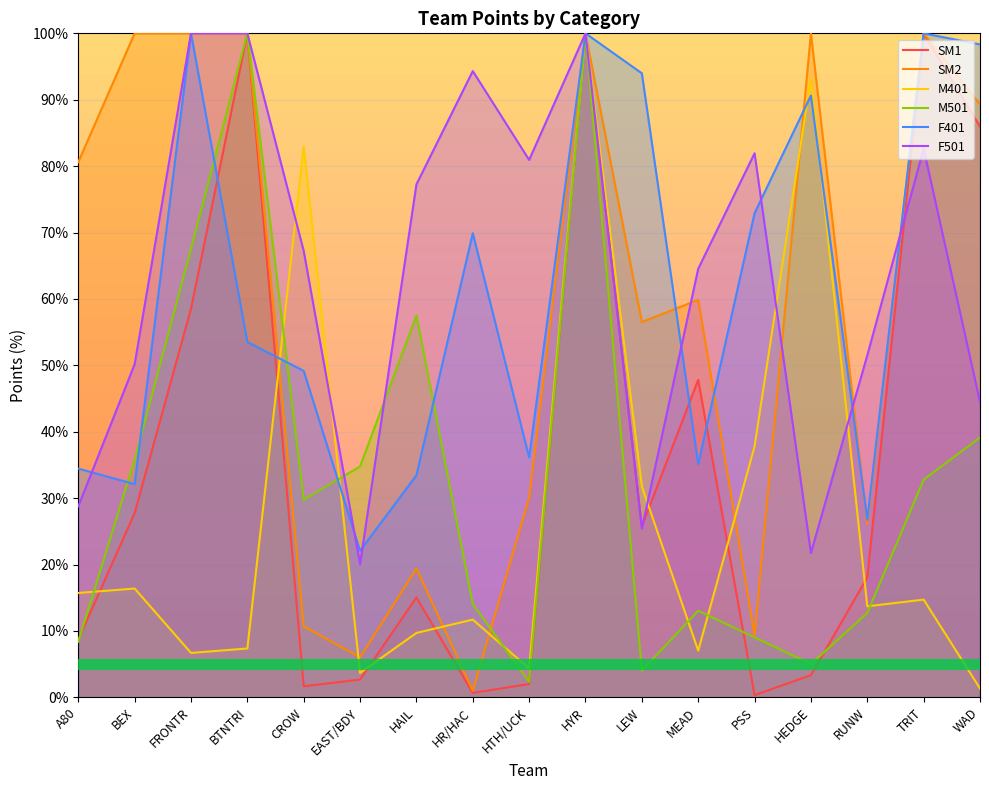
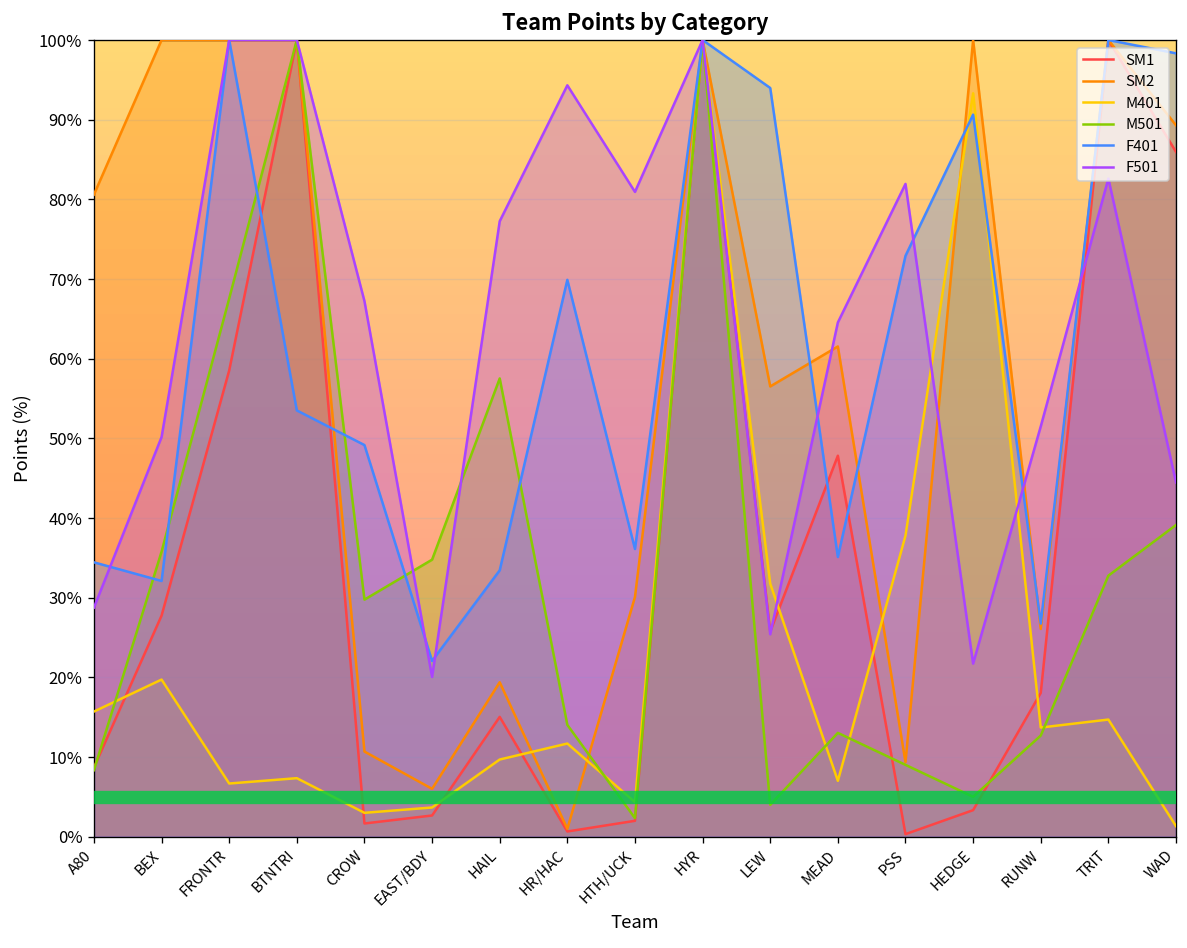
  {
    "SM1": {
      "BEX": "28%",
      "FRONTR": "59%",
      "CROW": "2%",
      "EAST/BDY": "3%",
      "HAIL": "15%",
      "MEAD": "48%",
      "PSS": "0%",
      "HEDGE": "3%",
      "RUNW": "18%",
      "WAD": "86%"
    },
    "SM2": {
      "A80": "81%",
      "BEX": "100%",
      "CROW": "11%",
      "EAST/BDY": "6%",
      "HAIL": "19%",
      "HTH/UCK": "30%",
      "LEW": "57%",
-     "MEAD": "60%",
+     "MEAD": "62%",
      "HEDGE": "100%",
      "RUNW": "26%",
      "WAD": "89%"
    },
    "M401": {
      "A80": "16%",
-     "BEX": "16%",
+     "BEX": "20%",
      "FRONTR": "7%",
      "BTNTRI": "7%",
-     "CROW": "83%",
+     "CROW": "3%",
      "EAST/BDY": "4%",
      "HAIL": "10%",
      "HR/HAC": "12%",
      "HTH/UCK": "4%",
      "LEW": "32%",
      "MEAD": "7%",
      "PSS": "38%",
      "HEDGE": "93%",
      "RUNW": "14%",
      "TRIT": "15%",
      "WAD": "1%"
    },
    "M501": {
      "BEX": "36%",
      "FRONTR": "68%",
      "CROW": "30%",
      "EAST/BDY": "35%",
      "HAIL": "58%",
      "HR/HAC": "14%",
      "LEW": "4%",
      "MEAD": "13%",
      "HEDGE": "5%",
      "RUNW": "13%",
      "TRIT": "33%",
      "WAD": "39%"
    },
    "F401": {
      "A80": "34%",
      "BEX": "32%",
      "BTNTRI": "54%",
      "CROW": "49%",
      "EAST/BDY": "22%",
      "HAIL": "33%",
      "HR/HAC": "70%",
      "HTH/UCK": "36%",
      "LEW": "94%",
      "MEAD": "35%",
      "PSS": "73%",
      "HEDGE": "91%",
      "RUNW": "27%",
      "WAD": "98%"
    },
    "F501": {
      "A80": "29%",
      "BEX": "50%",
      "CROW": "67%",
      "EAST/BDY": "20%",
      "HAIL": "77%",
      "HR/HAC": "94%",
      "HTH/UCK": "81%",
      "MEAD": "65%",
      "PSS": "82%",
      "HEDGE": "22%",
      "RUNW": "52%",
      "WAD": "44%"
    }
  }
